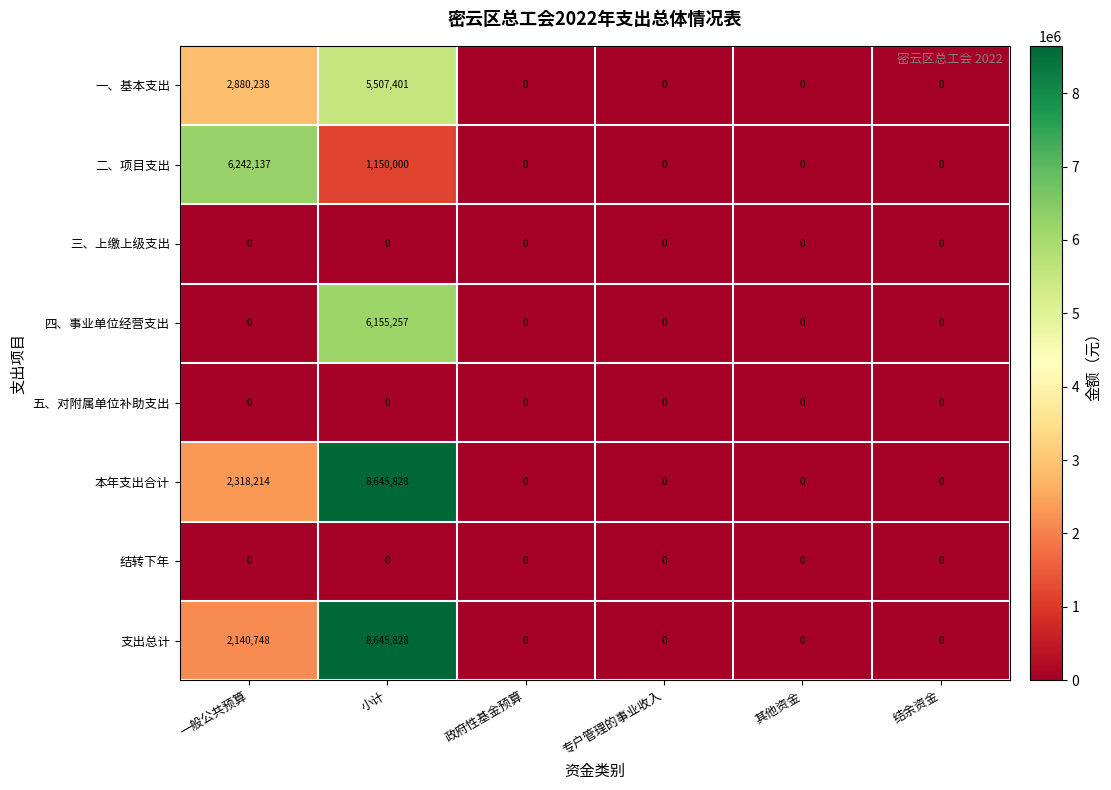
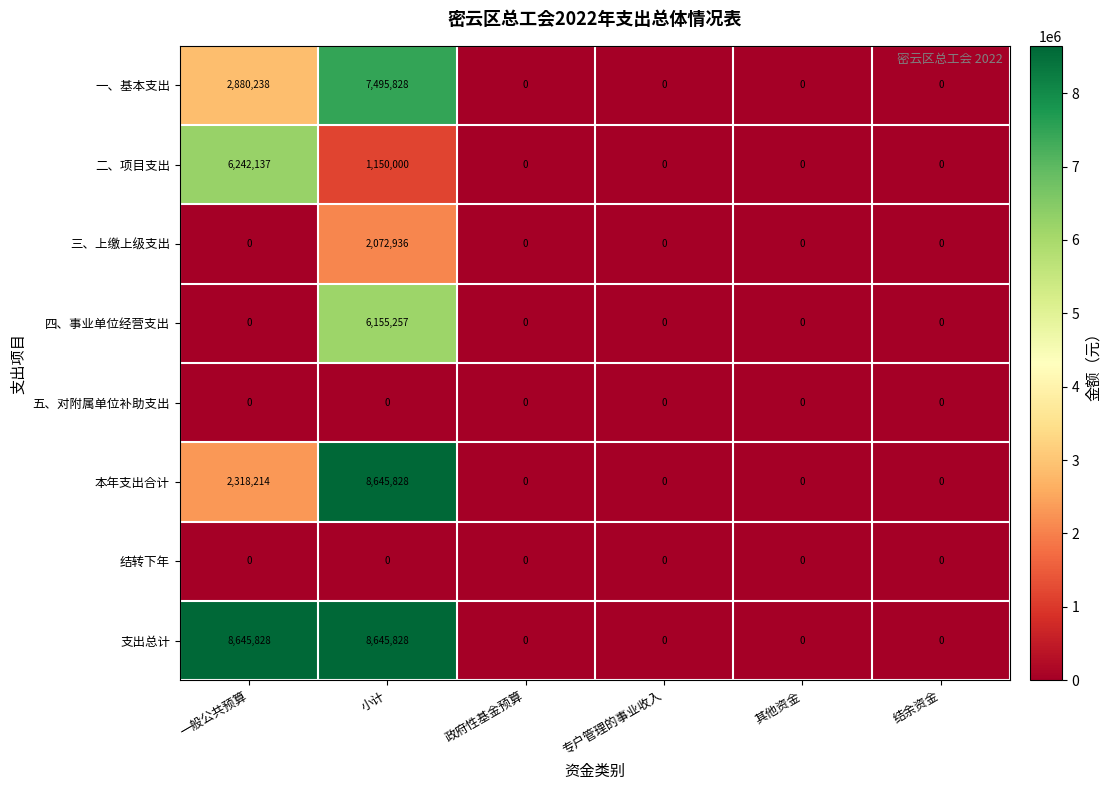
  {
    "一、基本支出": {
      "一般公共预算": "2,880,238",
-     "小计": "5,507,401",
+     "小计": "7,495,828",
      "政府性基金预算": "0",
      "专户管理的事业收入": "0",
      "其他资金": "0"
    },
    "二、项目支出": {
      "一般公共预算": "6,242,137",
      "小计": "1,150,000",
      "政府性基金预算": "0",
      "专户管理的事业收入": "0",
      "其他资金": "0",
      "结余资金": "0"
    },
    "三、上缴上级支出": {
      "一般公共预算": "0",
-     "小计": "0",
+     "小计": "2,072,936",
      "政府性基金预算": "0",
      "专户管理的事业收入": "0",
      "其他资金": "0",
      "结余资金": "0"
    },
    "四、事业单位经营支出": {
      "一般公共预算": "0",
      "小计": "6,155,257",
      "政府性基金预算": "0",
      "专户管理的事业收入": "0",
      "其他资金": "0",
      "结余资金": "0"
    },
    "五、对附属单位补助支出": {
      "一般公共预算": "0",
      "小计": "0",
      "政府性基金预算": "0",
      "专户管理的事业收入": "0",
      "其他资金": "0",
      "结余资金": "0"
    },
    "本年支出合计": {
      "一般公共预算": "2,318,214",
      "小计": "8,645,828",
      "政府性基金预算": "0",
      "专户管理的事业收入": "0",
      "其他资金": "0",
      "结余资金": "0"
    },
    "结转下年": {
      "一般公共预算": "0",
      "小计": "0",
      "政府性基金预算": "0",
      "专户管理的事业收入": "0",
      "其他资金": "0",
      "结余资金": "0"
    },
    "支出总计": {
-     "一般公共预算": "2,140,748",
+     "一般公共预算": "8,645,828",
      "小计": "8,645,828",
      "政府性基金预算": "0",
      "专户管理的事业收入": "0",
      "其他资金": "0",
      "结余资金": "0"
    }
  }
